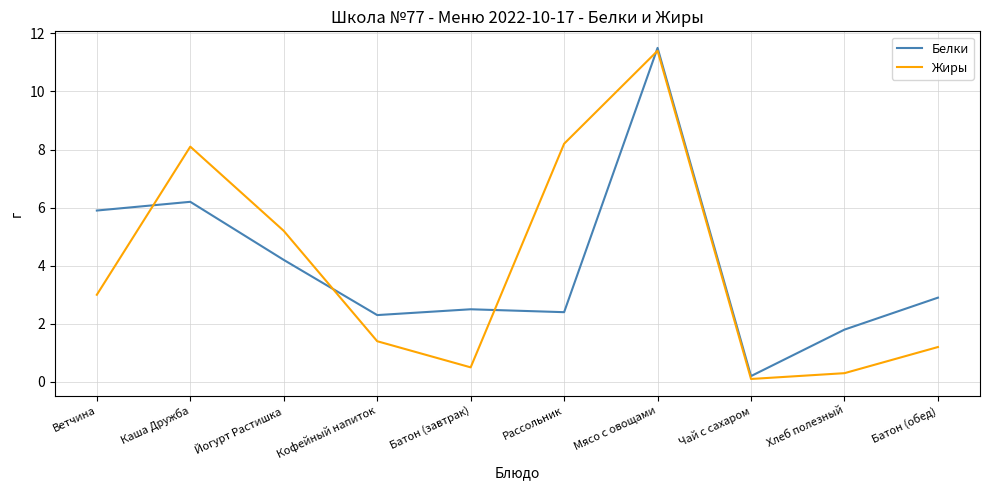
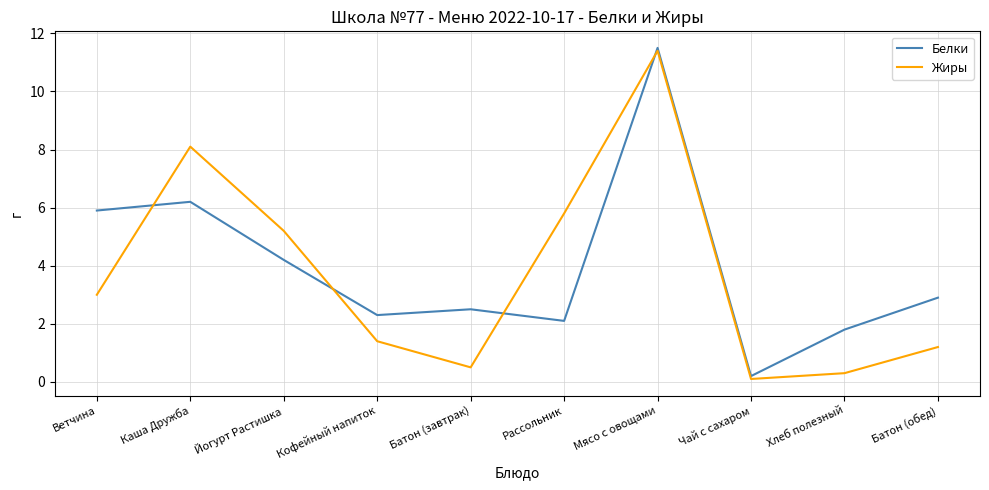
  {
    "Белки": {
      "Ветчина": 5.9,
      "Каша Дружба": 6.2,
      "Йогурт Растишка": 4.2,
      "Кофейный напиток": 2.3,
      "Батон (завтрак)": 2.5,
-     "Рассольник": 2.4,
+     "Рассольник": 2.1,
      "Мясо с овощами": 11.5,
      "Чай с сахаром": 0.2,
      "Хлеб полезный": 1.8,
      "Батон (обед)": 2.9
    },
    "Жиры": {
      "Ветчина": 3.0,
      "Каша Дружба": 8.1,
      "Йогурт Растишка": 5.2,
      "Кофейный напиток": 1.4,
      "Батон (завтрак)": 0.5,
-     "Рассольник": 8.2,
+     "Рассольник": 5.8,
      "Мясо с овощами": 11.4,
      "Чай с сахаром": 0.1,
      "Хлеб полезный": 0.3,
      "Батон (обед)": 1.2
    }
  }
